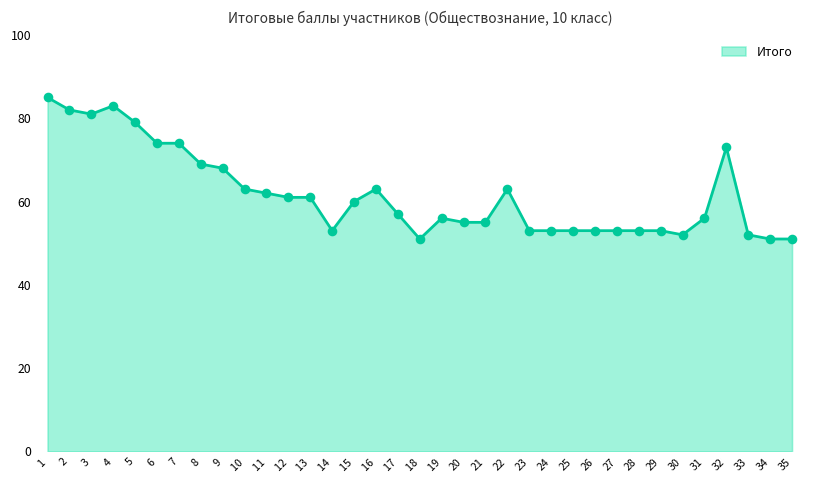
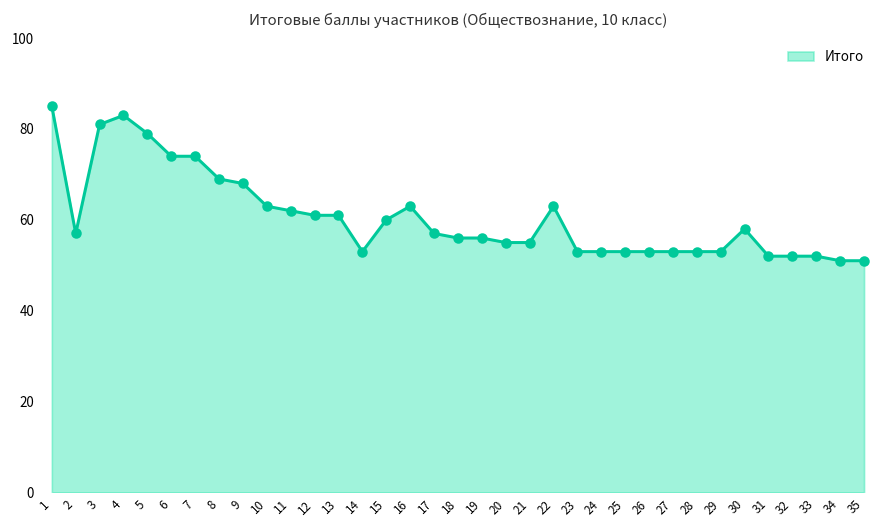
  {
    "1": 85,
-   "2": 82,
+   "2": 57,
    "3": 81,
    "4": 83,
    "5": 79,
    "6": 74,
    "7": 74,
    "8": 69,
    "9": 68,
    "10": 63,
    "11": 62,
    "12": 61,
    "13": 61,
    "14": 53,
    "15": 60,
    "16": 63,
    "17": 57,
-   "18": 51,
+   "18": 56,
    "19": 56,
    "20": 55,
    "21": 55,
    "22": 63,
    "23": 53,
    "24": 53,
    "25": 53,
    "26": 53,
    "27": 53,
    "28": 53,
    "29": 53,
-   "30": 52,
-   "31": 56,
-   "32": 73,
+   "30": 58,
+   "31": 52,
+   "32": 52,
    "33": 52,
    "34": 51,
    "35": 51
  }
